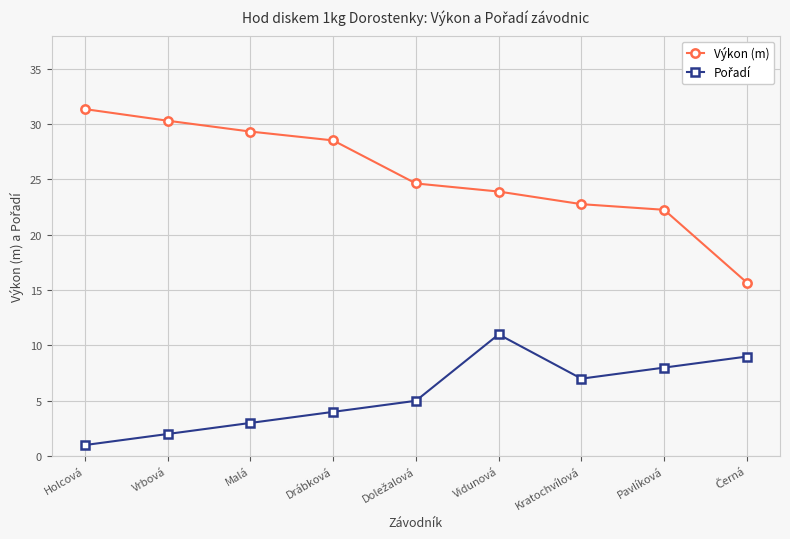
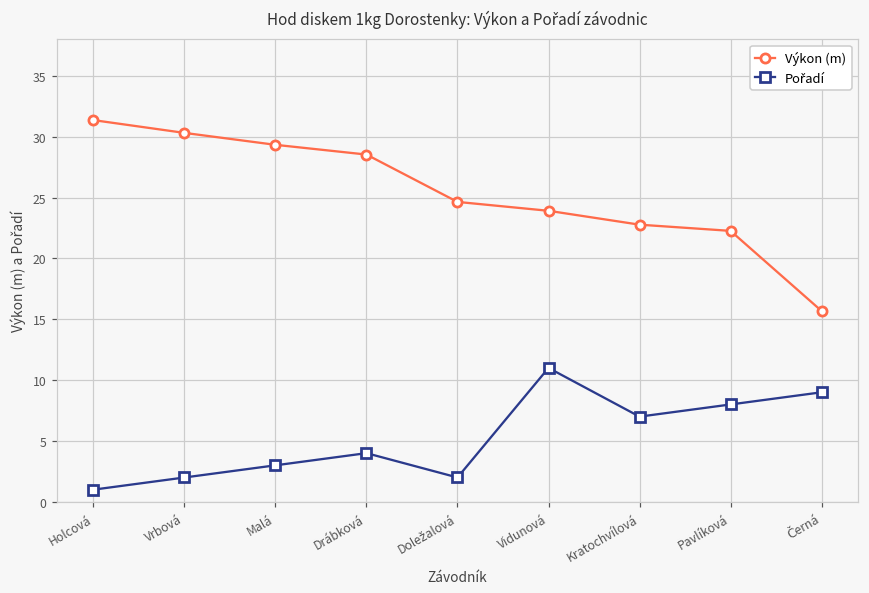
  {
    "Výkon (m)": {
      "Holcová": 31.4,
      "Vrbová": 30.3,
      "Malá": 29.3,
      "Drábková": 28.5,
      "Doležalová": 24.6,
      "Vidunová": 24,
      "Kratochvílová": 22.8,
      "Pavlíková": 22.3,
      "Černá": 15.7
    },
    "Pořadí": {
      "Holcová": 1,
      "Vrbová": 2,
      "Malá": 3,
      "Drábková": 4,
-     "Doležalová": 5,
+     "Doležalová": 2,
      "Vidunová": 11,
      "Kratochvílová": 7,
      "Pavlíková": 8,
      "Černá": 9
    }
  }
